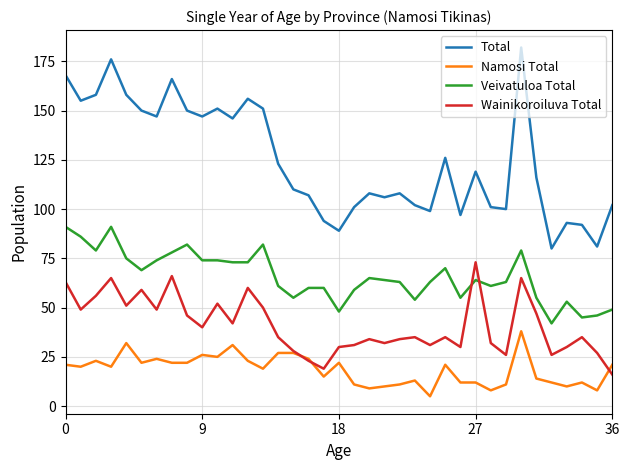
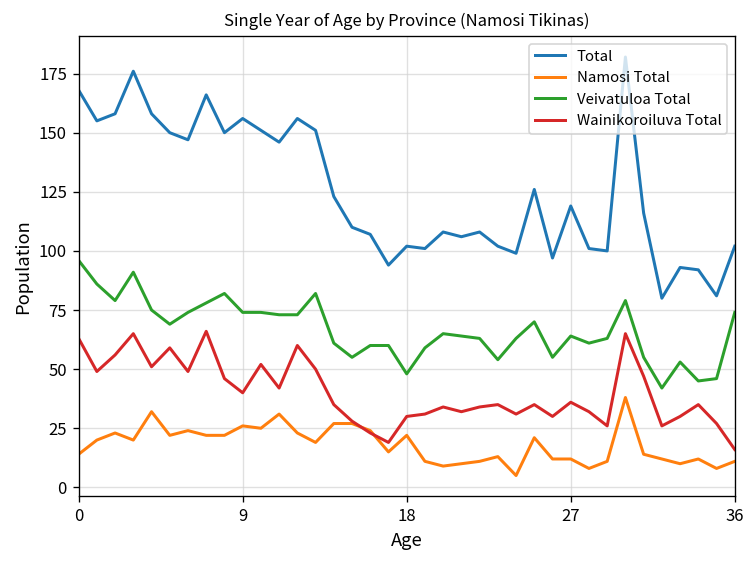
  {
    "Total": {
      "0": 168,
-     "9": 147,
-     "18": 89,
+     "9": 156,
+     "18": 102,
      "27": 119,
      "36": 102
    },
    "Namosi Total": {
-     "0": 21,
+     "0": 14,
      "9": 26,
      "18": 22,
      "27": 12,
-     "36": 21
+     "36": 11
    },
    "Veivatuloa Total": {
-     "0": 91,
+     "0": 96,
      "9": 74,
      "18": 48,
      "27": 64,
-     "36": 49
+     "36": 74
    },
    "Wainikoroiluva Total": {
      "0": 63,
      "9": 40,
      "18": 30,
-     "27": 73,
+     "27": 36,
      "36": 16
    }
  }
